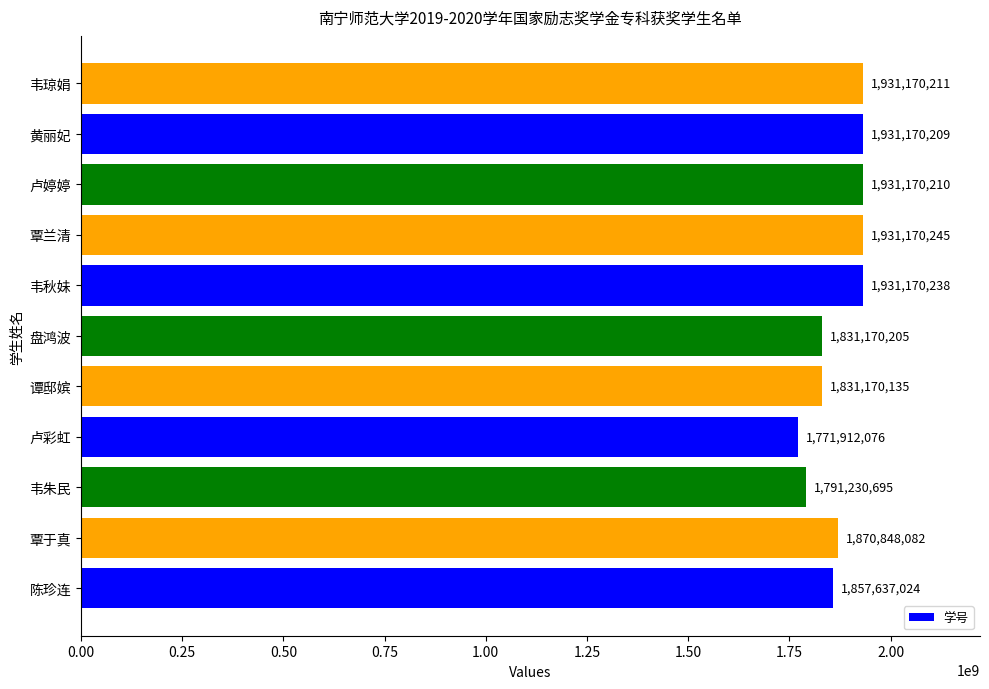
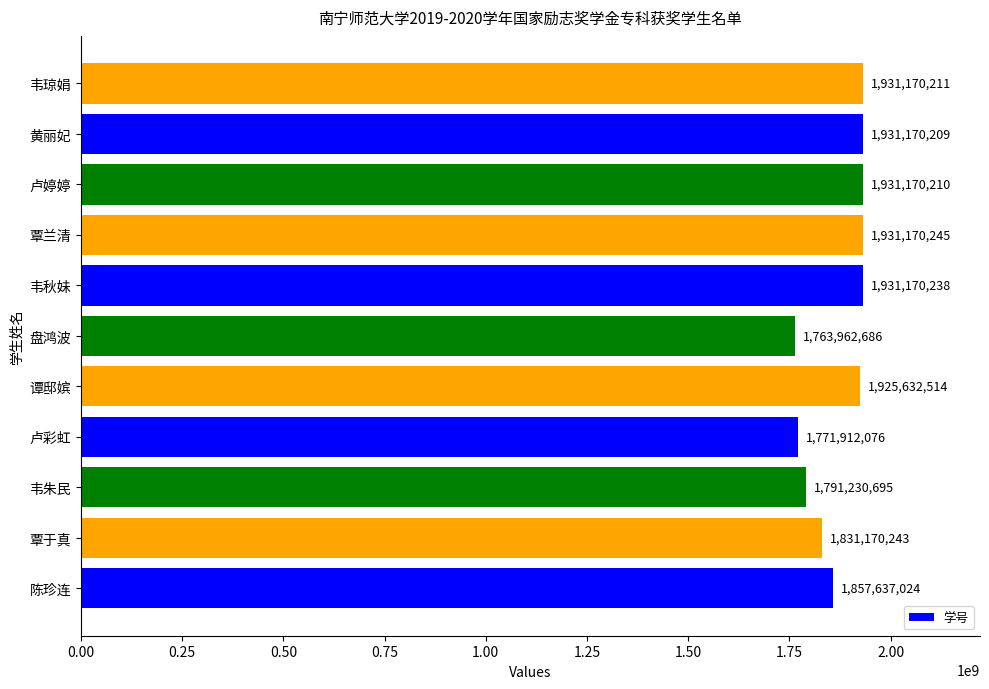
  {
    "韦琼娟": "1,931,170,211",
    "黄丽妃": "1,931,170,209",
    "卢婷婷": "1,931,170,210",
    "覃兰清": "1,931,170,245",
    "韦秋妹": "1,931,170,238",
-   "盘鸿波": "1,831,170,205",
-   "谭邸嫔": "1,831,170,135",
+   "盘鸿波": "1,763,962,686",
+   "谭邸嫔": "1,925,632,514",
    "卢彩虹": "1,771,912,076",
    "韦朱民": "1,791,230,695",
-   "覃于真": "1,870,848,082",
+   "覃于真": "1,831,170,243",
    "陈珍连": "1,857,637,024"
  }
